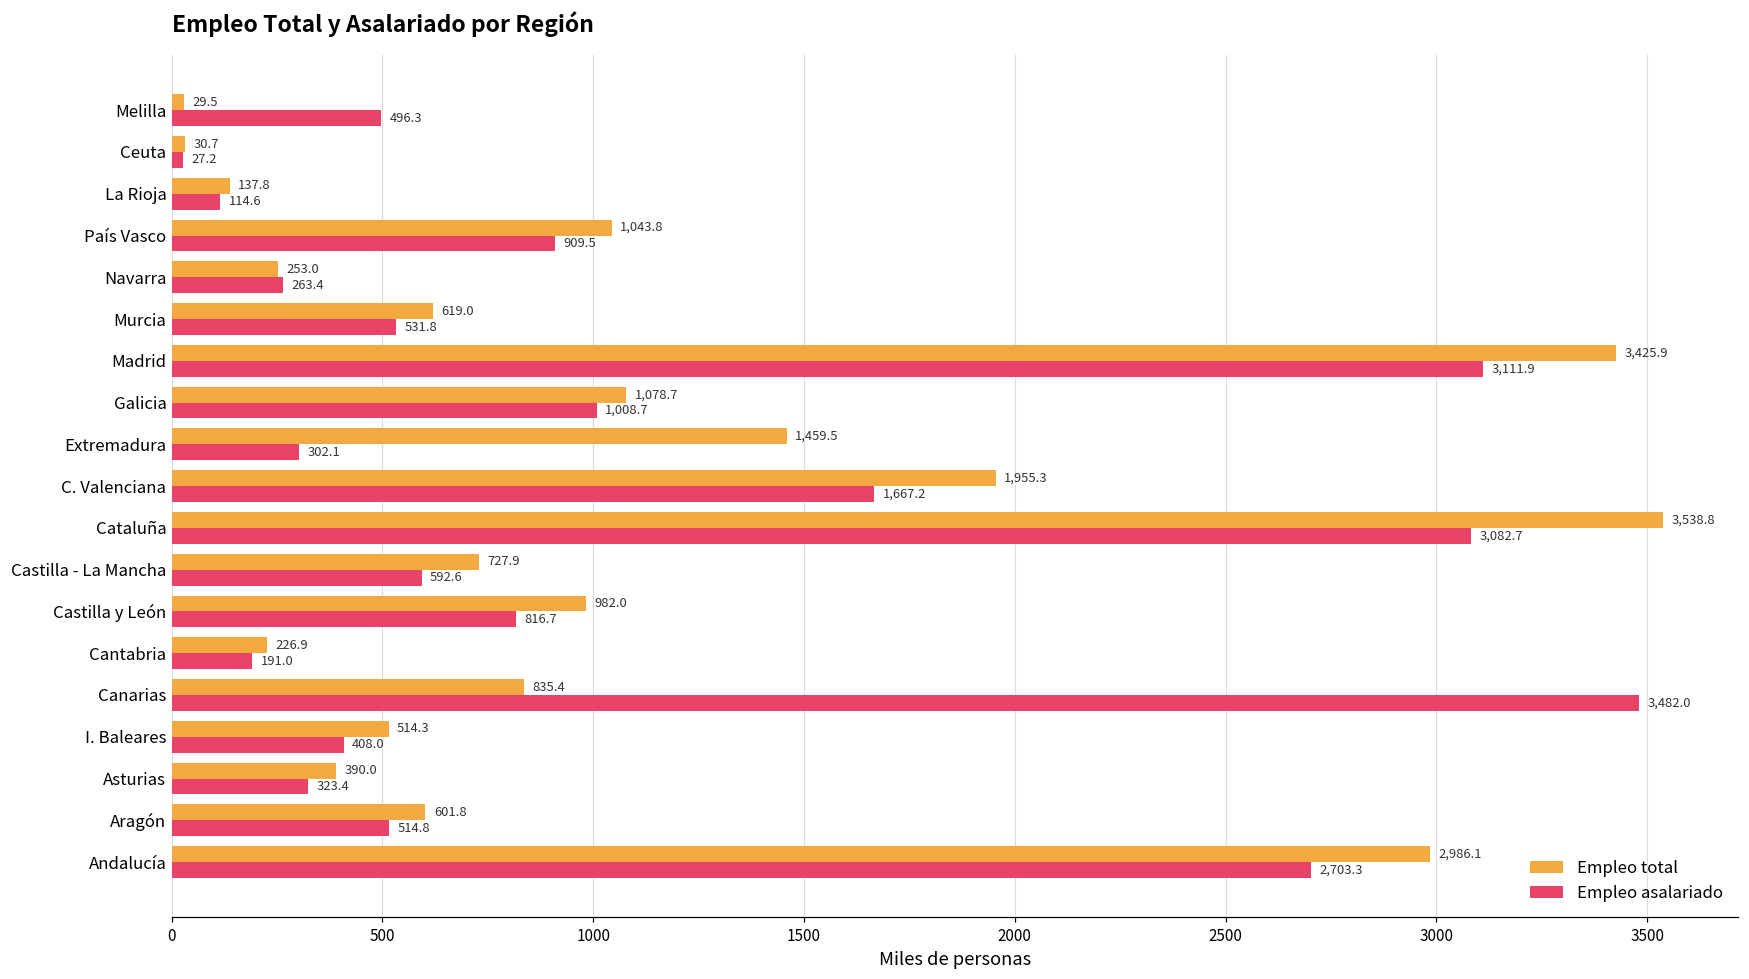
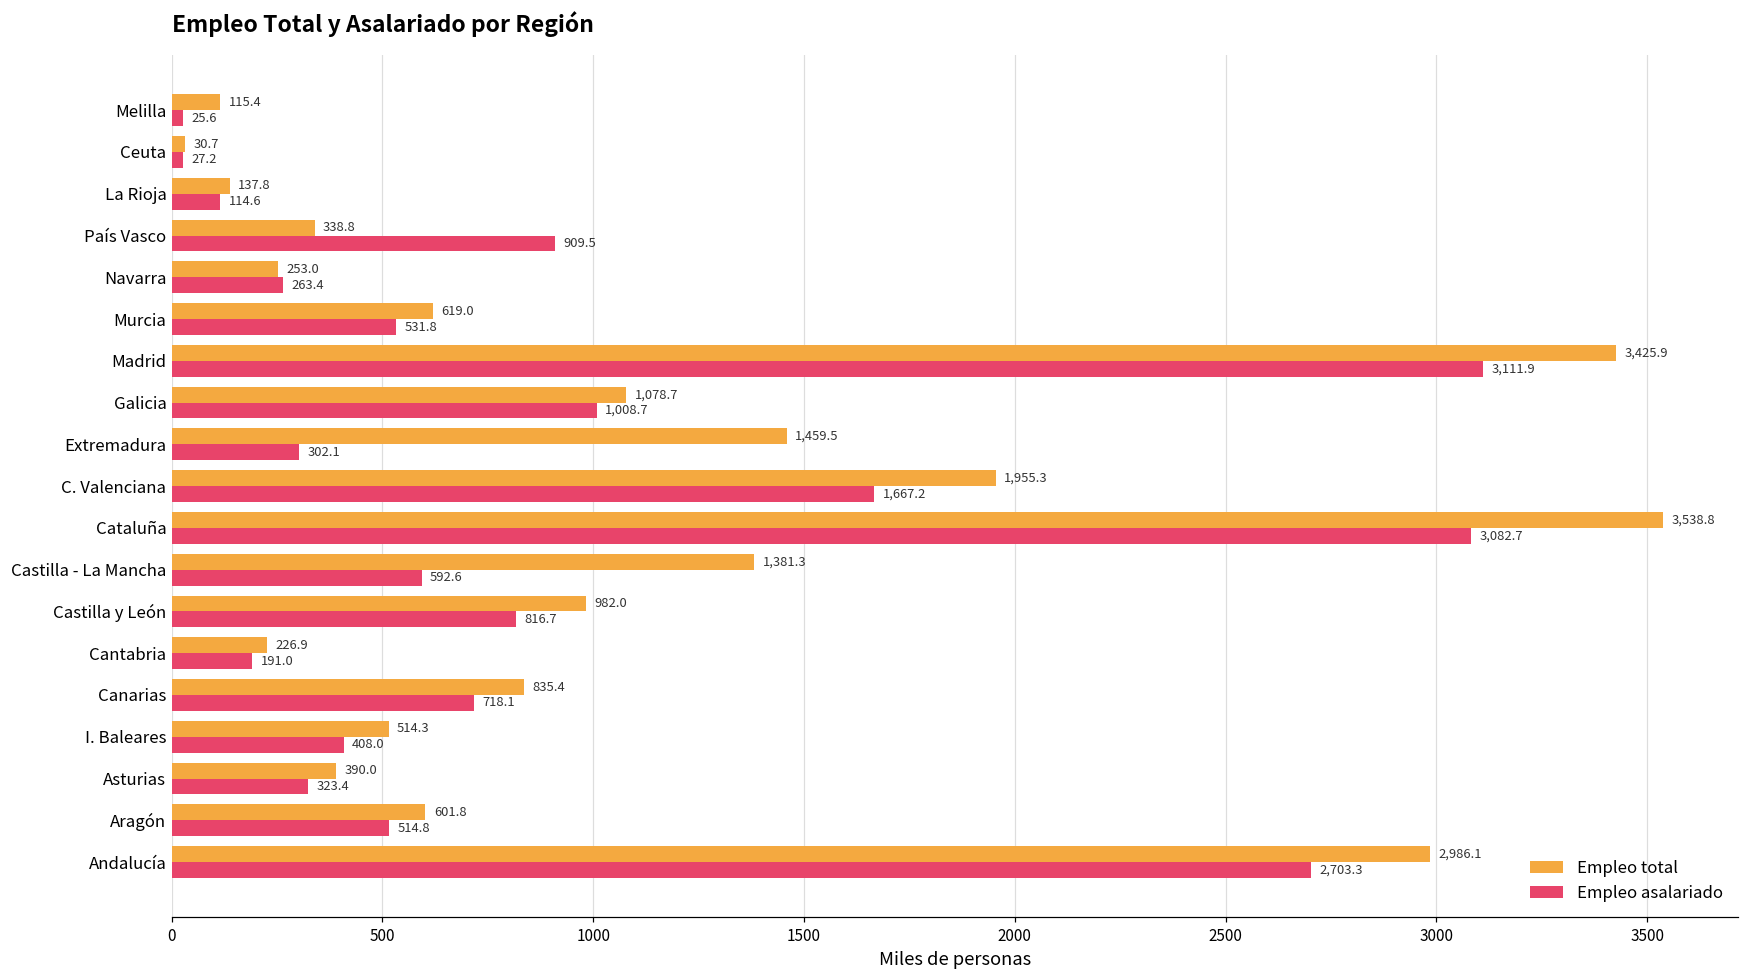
  {
    "Empleo total": {
-     "Melilla": "29.5",
+     "Melilla": "115.4",
      "Ceuta": "30.7",
      "La Rioja": "137.8",
-     "País Vasco": "1,043.8",
+     "País Vasco": "338.8",
      "Navarra": "253.0",
      "Murcia": "619.0",
      "Madrid": "3,425.9",
      "Galicia": "1,078.7",
      "Extremadura": "1,459.5",
      "C. Valenciana": "1,955.3",
      "Cataluña": "3,538.8",
-     "Castilla - La Mancha": "727.9",
+     "Castilla - La Mancha": "1,381.3",
      "Castilla y León": "982.0",
      "Cantabria": "226.9",
      "Canarias": "835.4",
      "I. Baleares": "514.3",
      "Asturias": "390.0",
      "Aragón": "601.8",
      "Andalucía": "2,986.1"
    },
    "Empleo asalariado": {
-     "Melilla": "496.3",
+     "Melilla": "25.6",
      "Ceuta": "27.2",
      "La Rioja": "114.6",
      "País Vasco": "909.5",
      "Navarra": "263.4",
      "Murcia": "531.8",
      "Madrid": "3,111.9",
      "Galicia": "1,008.7",
      "Extremadura": "302.1",
      "C. Valenciana": "1,667.2",
      "Cataluña": "3,082.7",
      "Castilla - La Mancha": "592.6",
      "Castilla y León": "816.7",
      "Cantabria": "191.0",
-     "Canarias": "3,482.0",
+     "Canarias": "718.1",
      "I. Baleares": "408.0",
      "Asturias": "323.4",
      "Aragón": "514.8",
      "Andalucía": "2,703.3"
    }
  }
